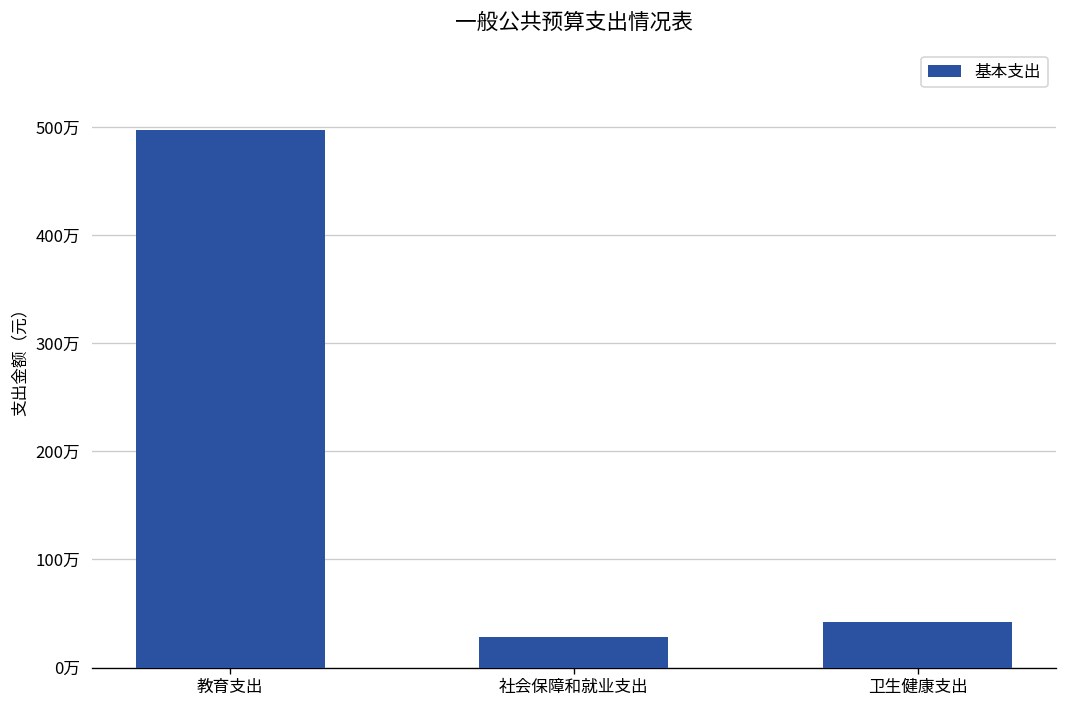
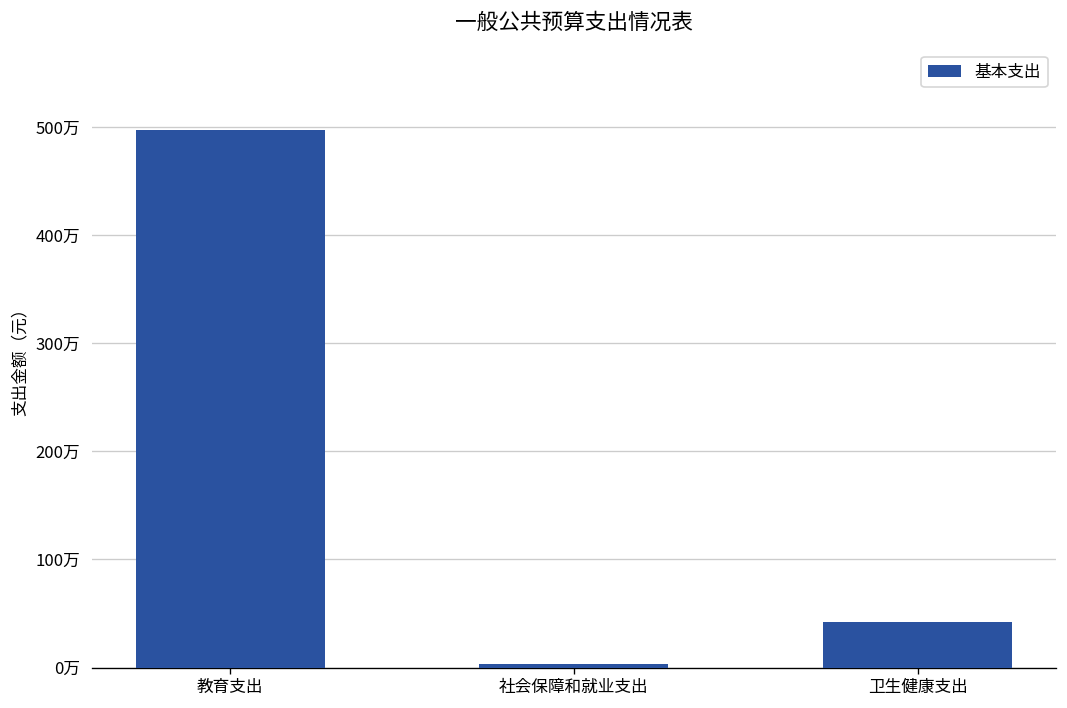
  {
    "教育支出": "500万",
-   "社会保障和就业支出": "30万",
+   "社会保障和就业支出": "0万",
    "卫生健康支出": "40万"
  }
